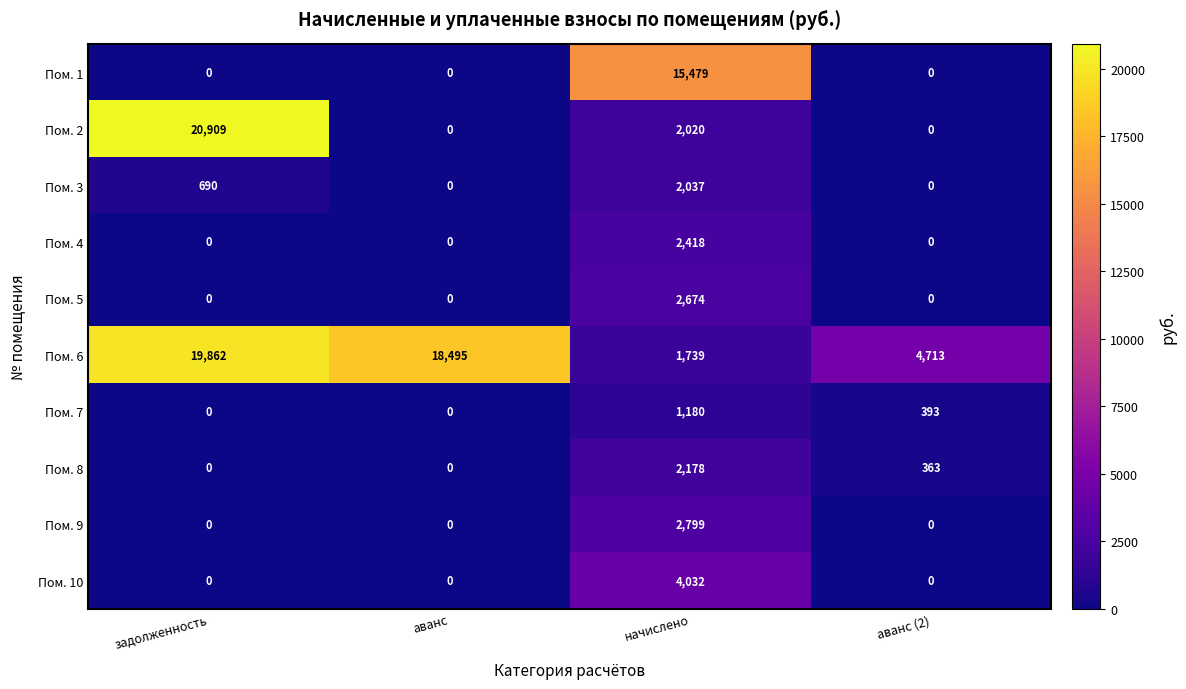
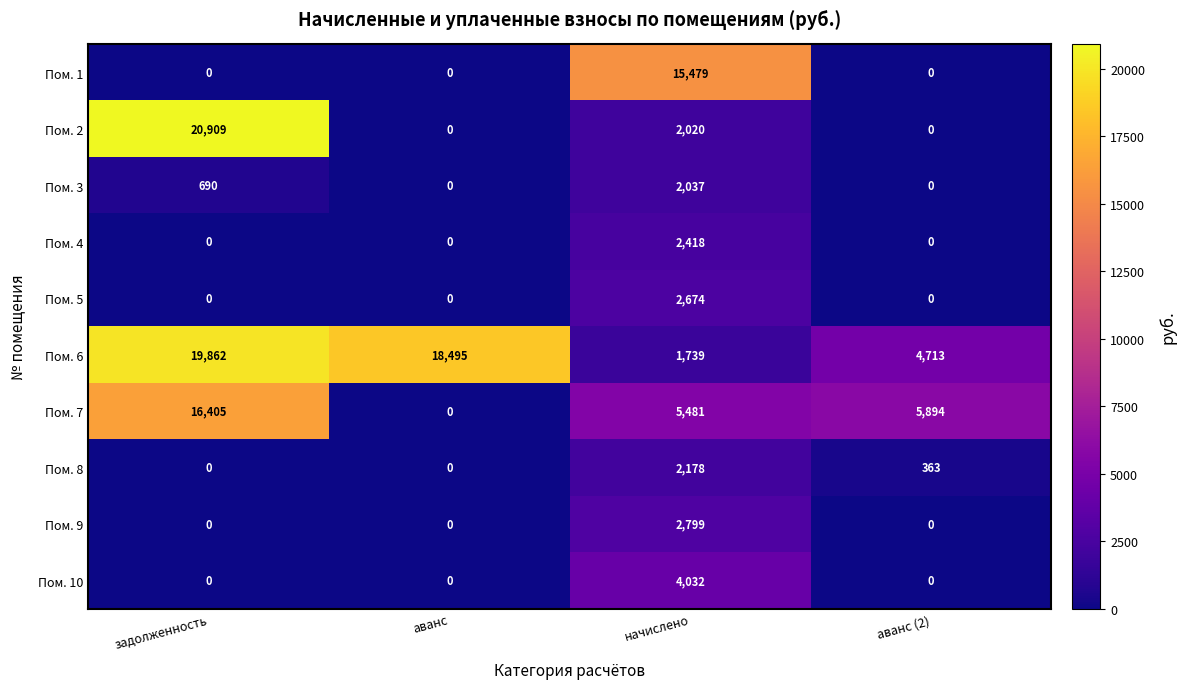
  {
    "Пом. 1": {
      "задолженность": "0",
      "аванс": "0",
      "начислено": "15,479",
      "аванс (2)": "0"
    },
    "Пом. 2": {
      "задолженность": "20,909",
      "аванс": "0",
      "начислено": "2,020",
      "аванс (2)": "0"
    },
    "Пом. 3": {
      "задолженность": "690",
      "аванс": "0",
      "начислено": "2,037",
      "аванс (2)": "0"
    },
    "Пом. 4": {
      "задолженность": "0",
      "аванс": "0",
      "начислено": "2,418",
      "аванс (2)": "0"
    },
    "Пом. 5": {
      "задолженность": "0",
      "аванс": "0",
      "начислено": "2,674",
      "аванс (2)": "0"
    },
    "Пом. 6": {
      "задолженность": "19,862",
      "аванс": "18,495",
      "начислено": "1,739",
      "аванс (2)": "4,713"
    },
    "Пом. 7": {
-     "задолженность": "0",
+     "задолженность": "16,405",
      "аванс": "0",
-     "начислено": "1,180",
-     "аванс (2)": "393"
+     "начислено": "5,481",
+     "аванс (2)": "5,894"
    },
    "Пом. 8": {
      "задолженность": "0",
      "аванс": "0",
      "начислено": "2,178",
      "аванс (2)": "363"
    },
    "Пом. 9": {
      "задолженность": "0",
      "аванс": "0",
      "начислено": "2,799",
      "аванс (2)": "0"
    },
    "Пом. 10": {
      "задолженность": "0",
      "аванс": "0",
      "начислено": "4,032",
      "аванс (2)": "0"
    }
  }
